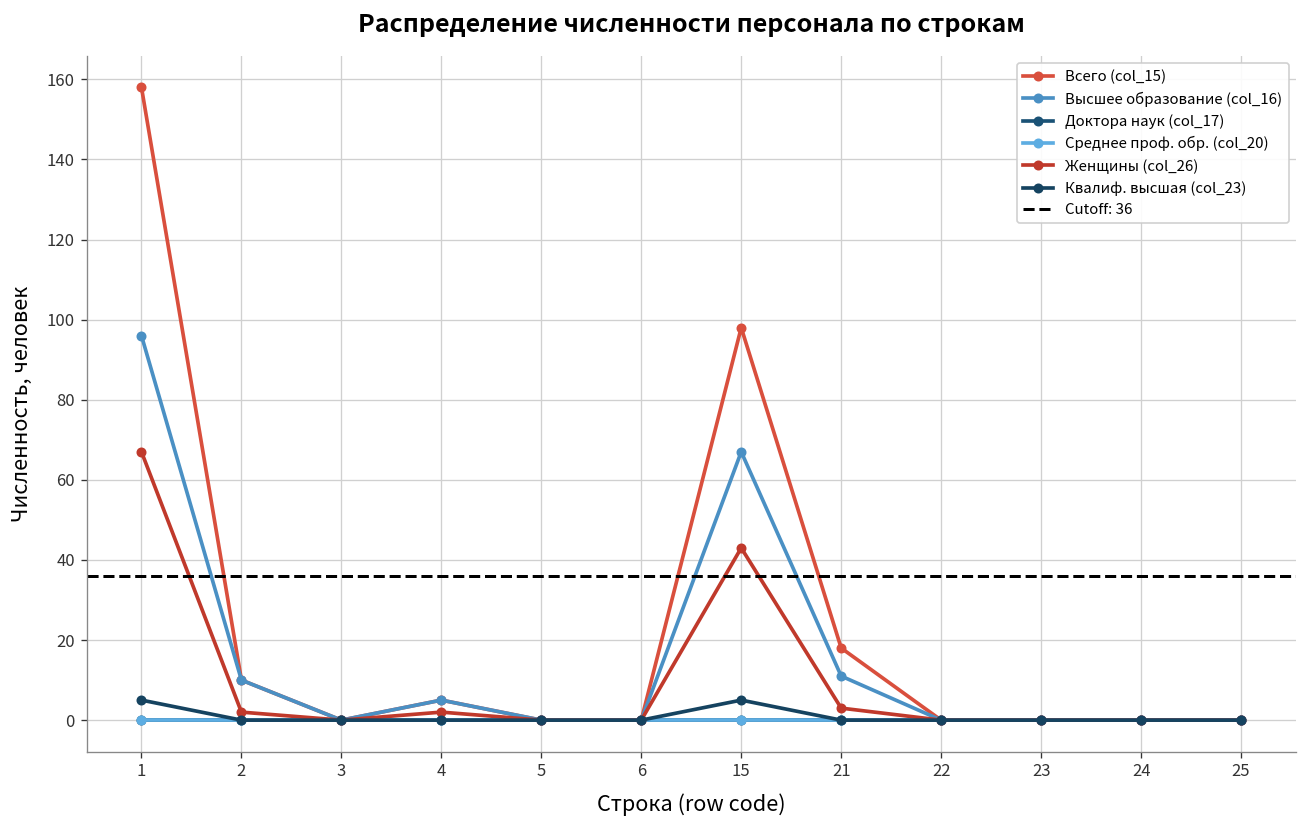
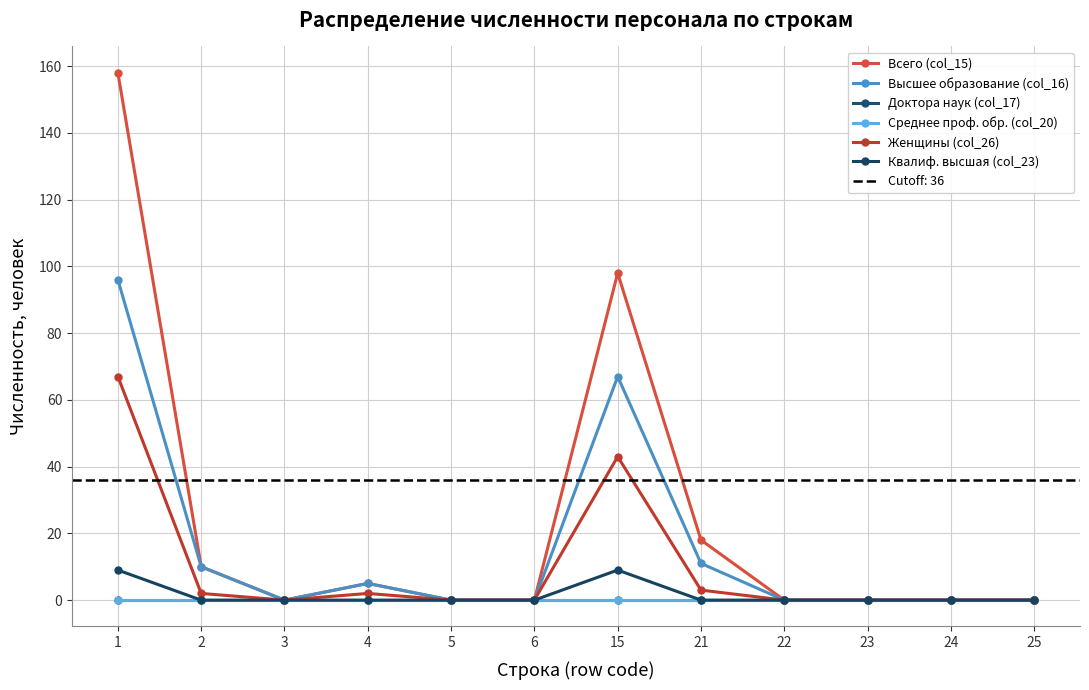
  {
    "Квалиф. высшая (col_23)": {
-     "1": 5,
-     "15": 5
+     "1": 9,
+     "15": 9
    }
  }
